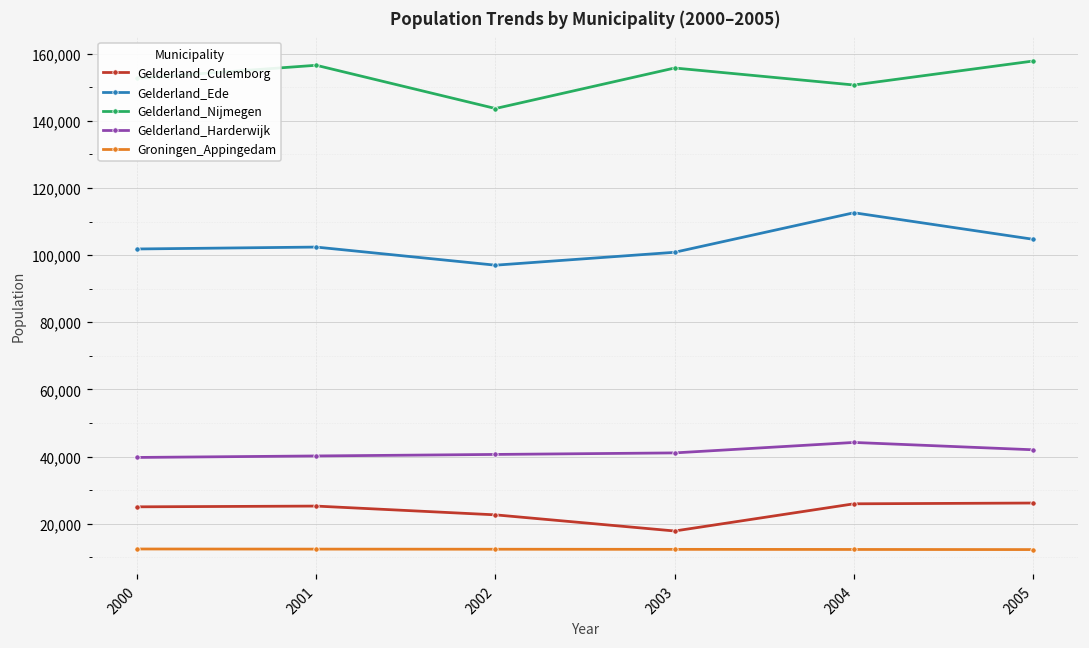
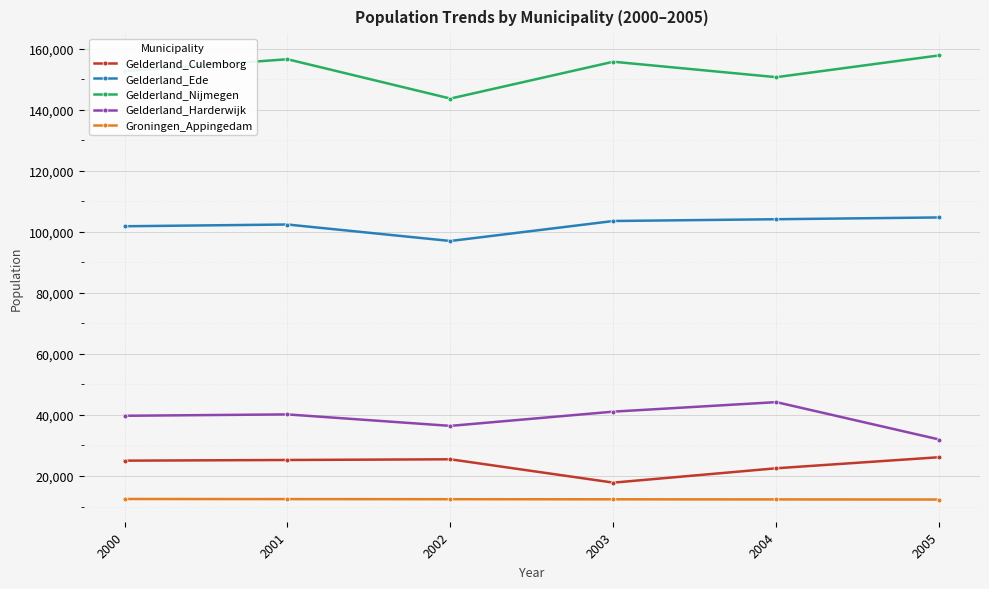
  {
    "Gelderland_Culemborg": {
      "2000": "25,000",
      "2001": "25,000",
-     "2002": "23,000",
+     "2002": "25,000",
      "2003": "18,000",
-     "2004": "26,000",
+     "2004": "23,000",
      "2005": "26,000"
    },
    "Gelderland_Ede": {
      "2000": "102,000",
      "2001": "102,000",
      "2002": "97,000",
-     "2003": "101,000",
-     "2004": "113,000",
+     "2003": "104,000",
+     "2004": "104,000",
      "2005": "105,000"
    },
    "Gelderland_Nijmegen": {
      "2001": "157,000",
      "2002": "144,000",
      "2003": "156,000",
      "2004": "151,000",
      "2005": "158,000"
    },
    "Gelderland_Harderwijk": {
      "2000": "40,000",
      "2001": "40,000",
-     "2002": "41,000",
+     "2002": "36,000",
      "2003": "41,000",
      "2004": "44,000",
-     "2005": "42,000"
+     "2005": "32,000"
    },
    "Groningen_Appingedam": {
      "2000": "12,000",
      "2001": "12,000",
      "2002": "12,000",
      "2003": "12,000",
      "2004": "12,000",
      "2005": "12,000"
    }
  }
